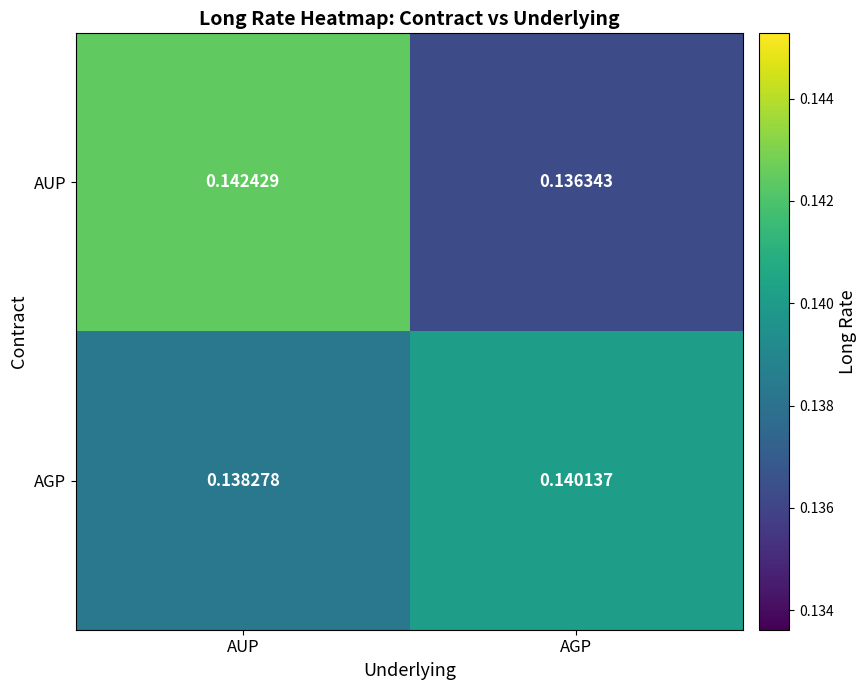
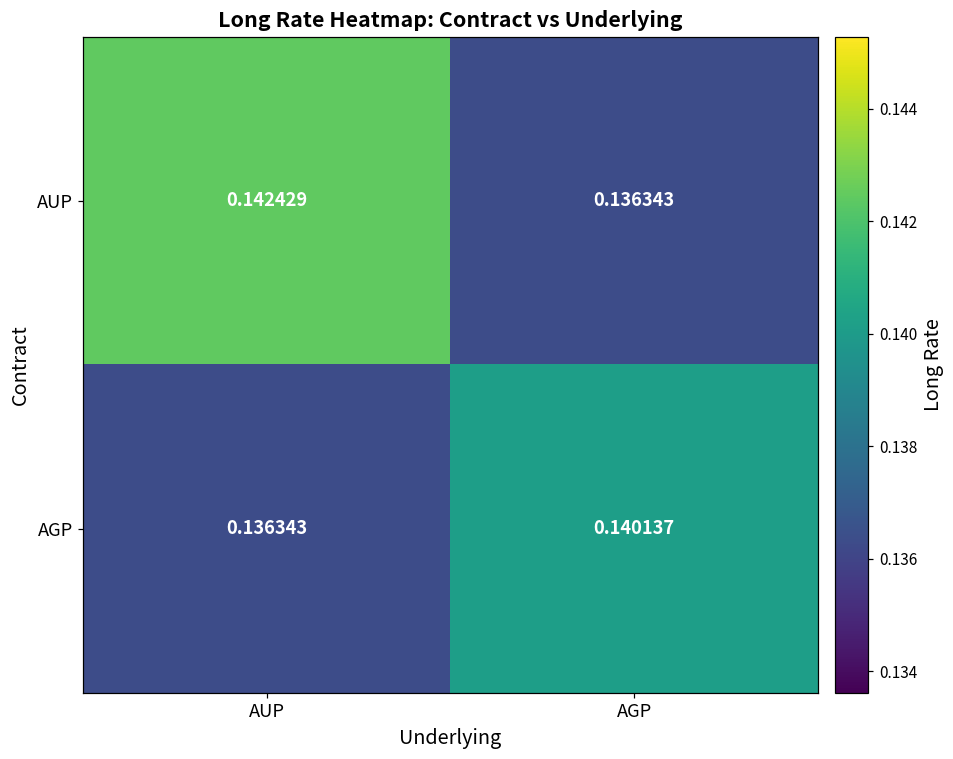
  {
    "AUP": {
      "AUP": 0.142429,
      "AGP": 0.136343
    },
    "AGP": {
-     "AUP": 0.138278,
+     "AUP": 0.136343,
      "AGP": 0.140137
    }
  }
